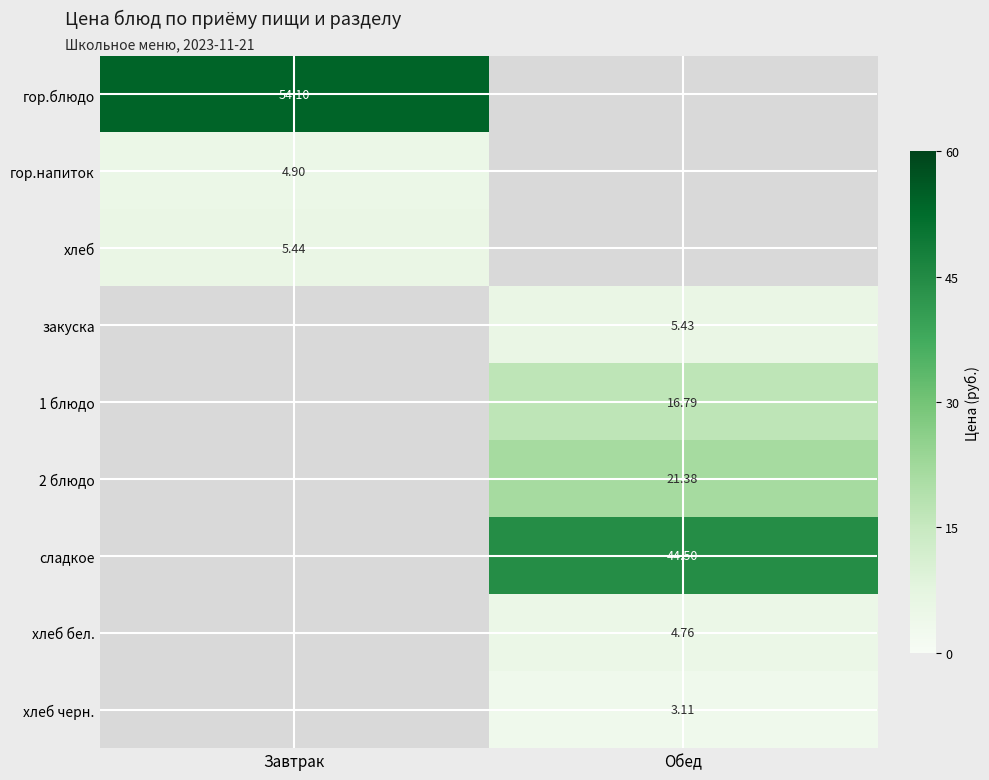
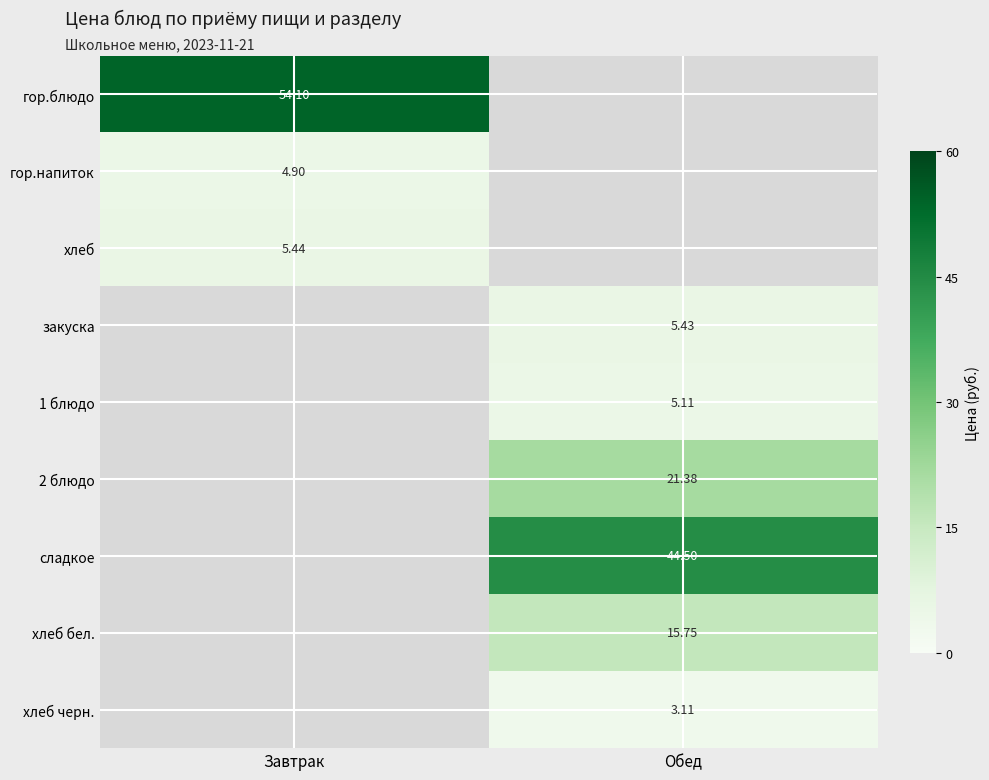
  {
    "гор.блюдо": {
      "Завтрак": 54.10
    },
    "гор.напиток": {
      "Завтрак": 4.90
    },
    "хлеб": {
      "Завтрак": 5.44
    },
    "закуска": {
      "Обед": 5.43
    },
    "1 блюдо": {
-     "Обед": 16.79
+     "Обед": 5.11
    },
    "2 блюдо": {
      "Обед": 21.38
    },
    "сладкое": {
      "Обед": 44.50
    },
    "хлеб бел.": {
-     "Обед": 4.76
+     "Обед": 15.75
    },
    "хлеб черн.": {
      "Обед": 3.11
    }
  }
